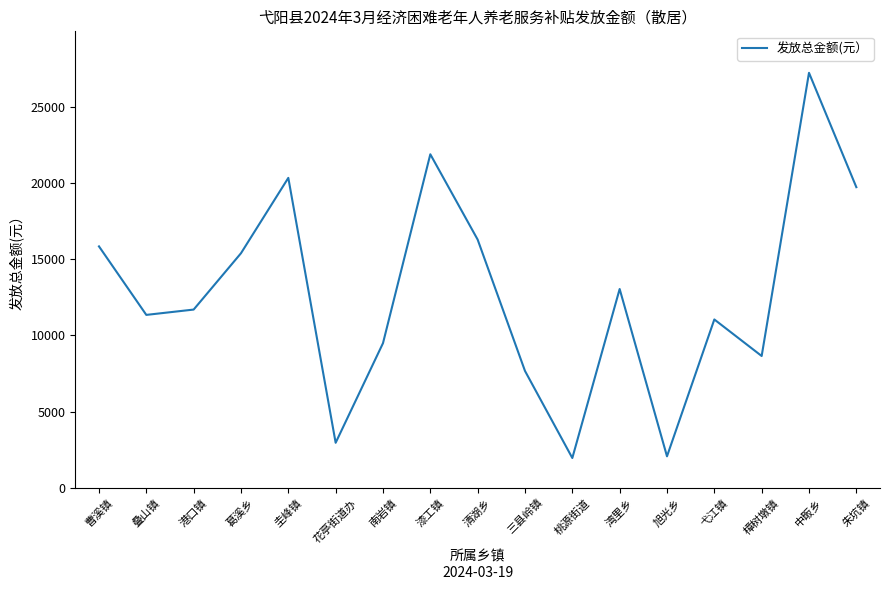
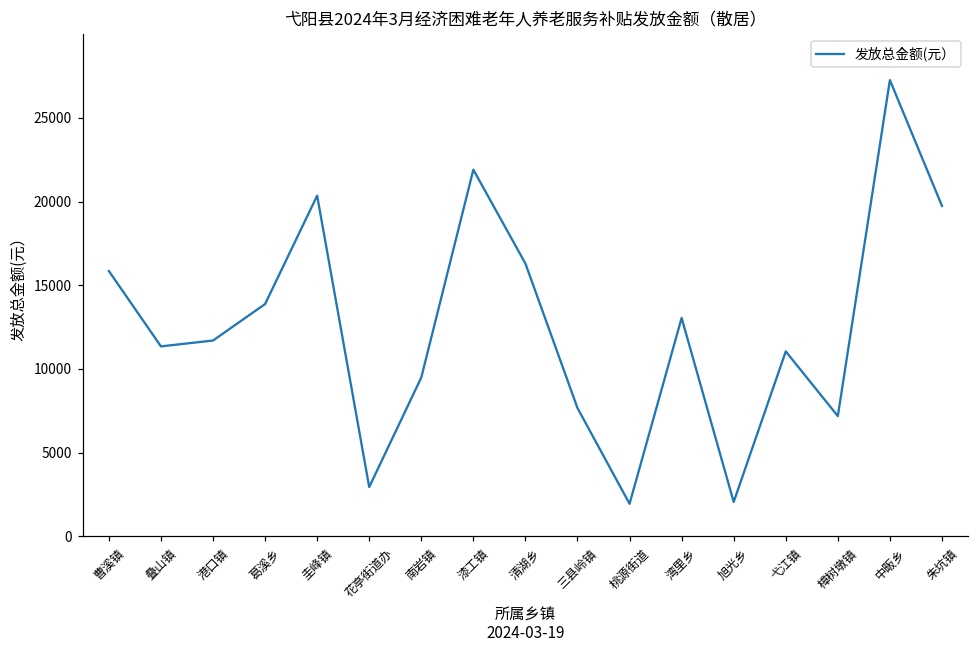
  {
    "曹溪镇": 15900,
    "叠山镇": 11400,
    "港口镇": 11700,
-   "葛溪乡": 15400,
+   "葛溪乡": 13900,
    "圭峰镇": 20400,
    "花亭街道办": 3000,
    "南岩镇": 9500,
    "漆工镇": 21900,
    "清湖乡": 16300,
    "三县岭镇": 7700,
    "桃源街道": 2000,
    "湾里乡": 13100,
    "旭光乡": 2100,
    "弋江镇": 11100,
-   "樟树墩镇": 8700,
+   "樟树墩镇": 7200,
    "中畈乡": 27300,
    "朱坑镇": 19700
  }
